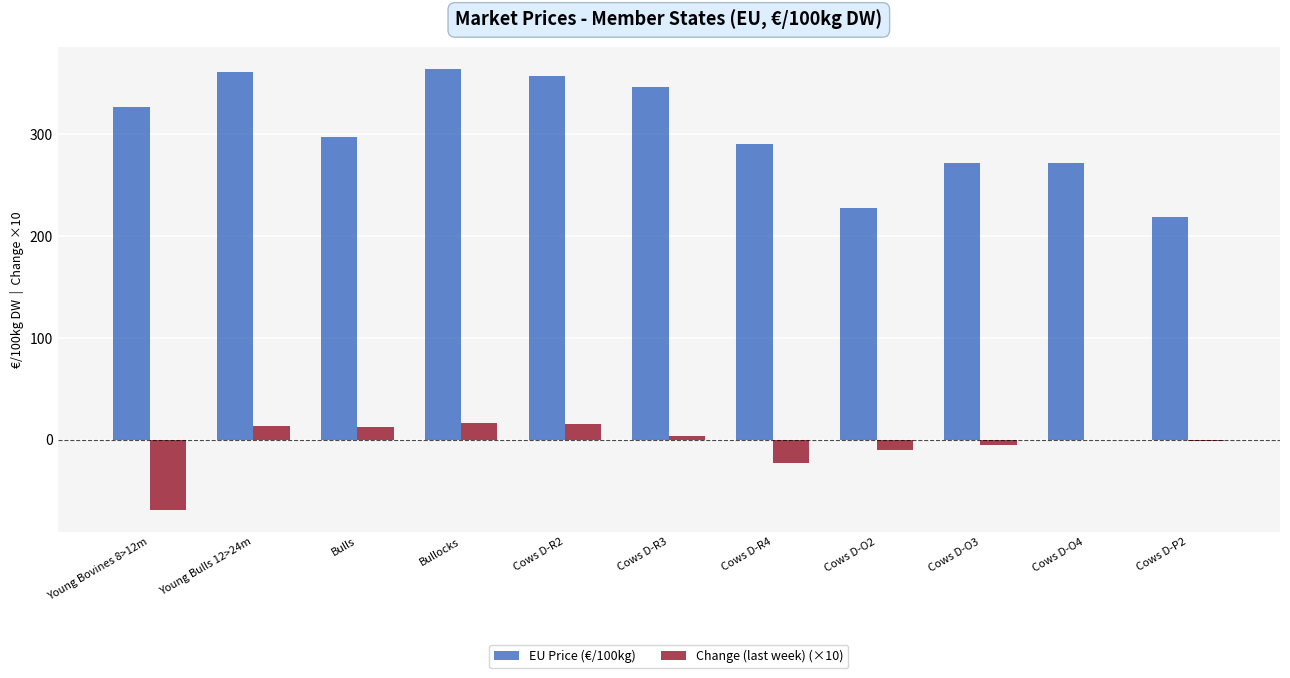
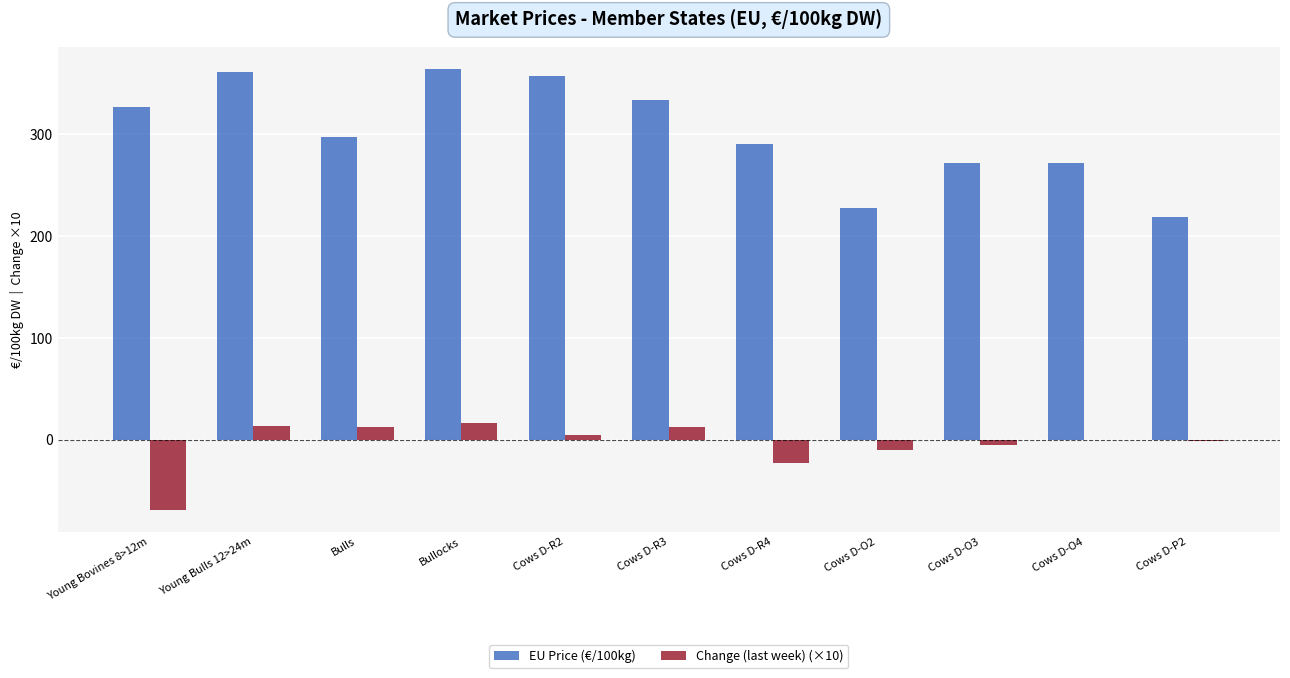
  {
    "EU Price (€/100kg)": {
      "Young Bovines 8>12m": 327,
      "Young Bulls 12>24m": 361,
      "Bulls": 297,
      "Bullocks": 364,
      "Cows D-R2": 357,
-     "Cows D-R3": 347,
+     "Cows D-R3": 334,
      "Cows D-R4": 291,
      "Cows D-O2": 227,
      "Cows D-O3": 271,
      "Cows D-O4": 271,
      "Cows D-P2": 219
    },
    "Change (last week) (×10)": {
      "Young Bovines 8>12m": -69,
      "Young Bulls 12>24m": 13,
      "Bulls": 12,
      "Bullocks": 16,
-     "Cows D-R2": 15,
-     "Cows D-R3": 4,
+     "Cows D-R2": 5,
+     "Cows D-R3": 13,
      "Cows D-R4": -23,
      "Cows D-O2": -10,
      "Cows D-O3": -6
    }
  }
